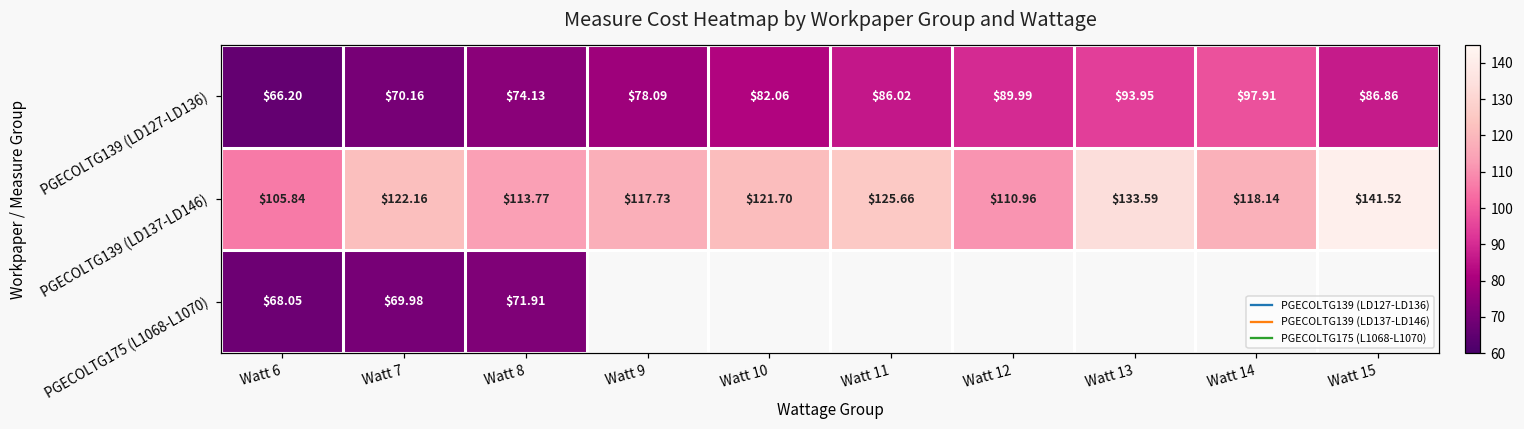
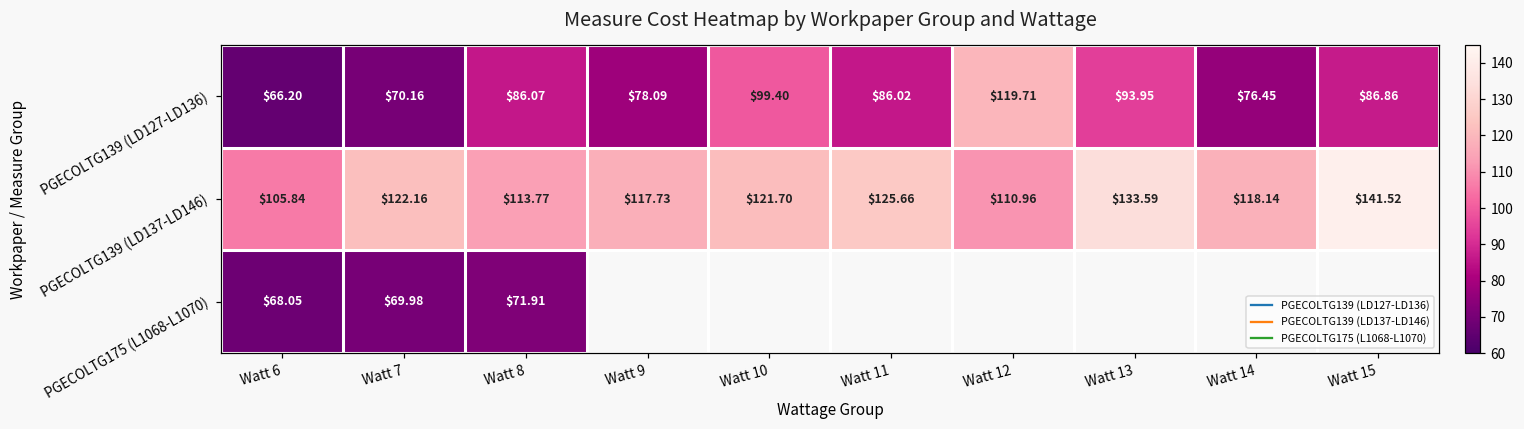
  {
    "PGECOLTG139 (LD127-LD136)": {
      "Watt 6": "$66.20",
      "Watt 7": "$70.16",
-     "Watt 8": "$74.13",
+     "Watt 8": "$86.07",
      "Watt 9": "$78.09",
-     "Watt 10": "$82.06",
+     "Watt 10": "$99.40",
      "Watt 11": "$86.02",
-     "Watt 12": "$89.99",
+     "Watt 12": "$119.71",
      "Watt 13": "$93.95",
-     "Watt 14": "$97.91",
+     "Watt 14": "$76.45",
      "Watt 15": "$86.86"
    },
    "PGECOLTG139 (LD137-LD146)": {
      "Watt 6": "$105.84",
      "Watt 7": "$122.16",
      "Watt 8": "$113.77",
      "Watt 9": "$117.73",
      "Watt 10": "$121.70",
      "Watt 11": "$125.66",
      "Watt 12": "$110.96",
      "Watt 13": "$133.59",
      "Watt 14": "$118.14",
      "Watt 15": "$141.52"
    },
    "PGECOLTG175 (L1068-L1070)": {
      "Watt 6": "$68.05",
      "Watt 7": "$69.98",
      "Watt 8": "$71.91"
    }
  }
